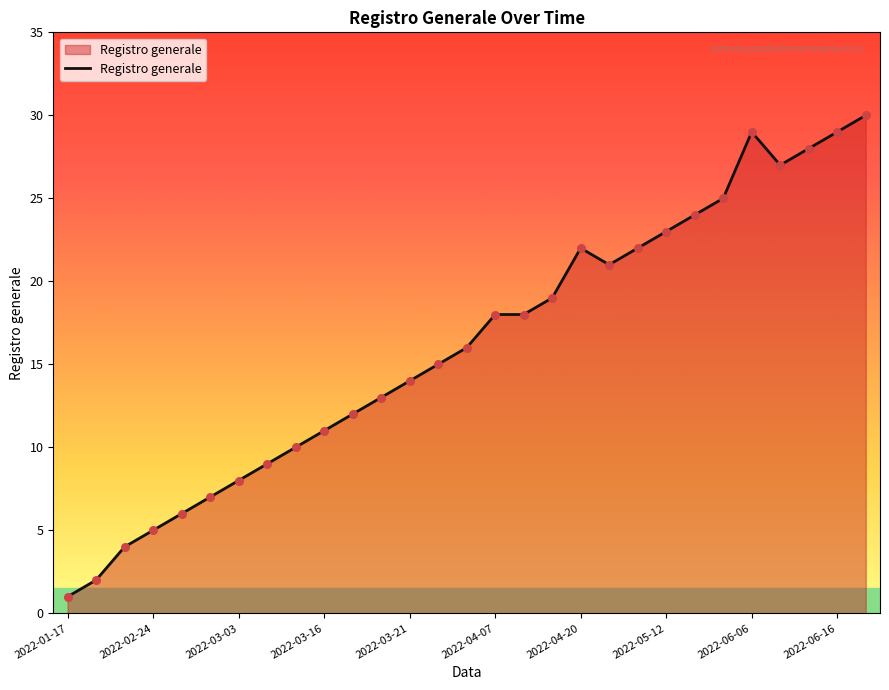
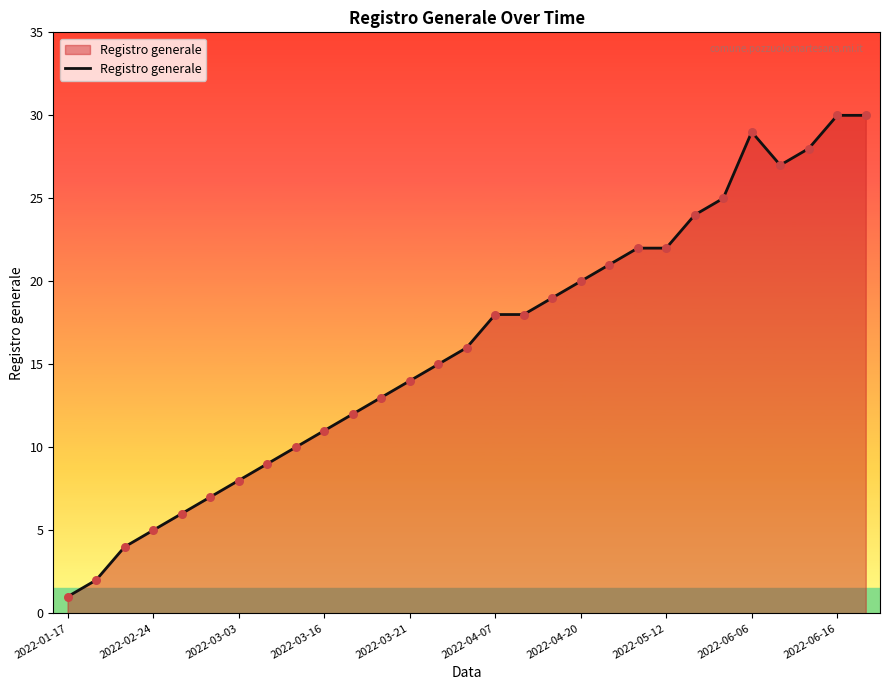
  {
    "2022-02-24": 5,
    "2022-03-21": 14,
    "2022-04-07": 18,
-   "2022-04-20": 22,
-   "2022-05-12": 23,
+   "2022-04-20": 20,
+   "2022-05-12": 22,
    "2022-06-06": 29,
-   "2022-06-16": 29
+   "2022-06-16": 30
  }
